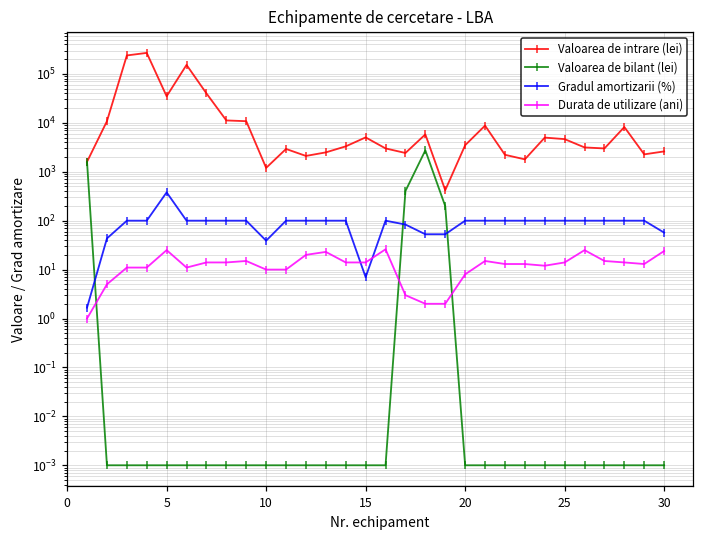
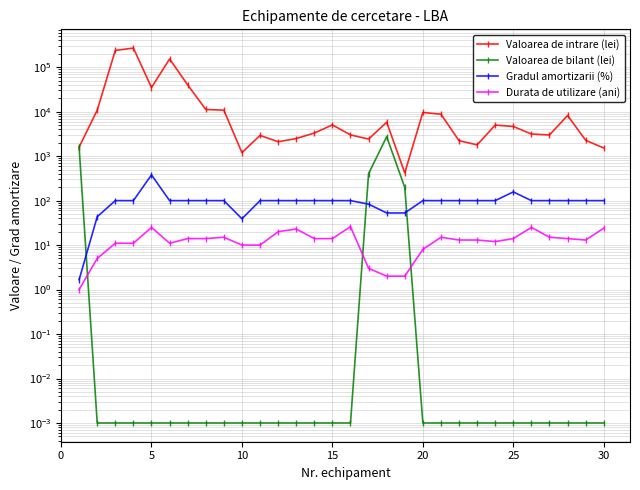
  {
    "Valoarea de intrare (lei)": {
      "5": 30000,
      "10": 1200,
      "15": 5000,
-     "20": 3000,
+     "20": 10000,
      "25": 5000,
-     "30": 3000
+     "30": 1500
    },
    "Valoarea de bilant (lei)": {
      "5": 0.0010,
      "10": 0.0010,
      "15": 0.0010,
      "20": 0.0010,
      "25": 0.0010,
      "30": 0.0010
    },
    "Gradul amortizarii (%)": {
      "5": 400,
      "10": 40,
-     "15": 7,
+     "15": 100,
      "20": 100,
-     "25": 100,
-     "30": 60
+     "25": 160,
+     "30": 100
    },
    "Durata de utilizare (ani)": {
      "5": 30,
      "10": 10,
      "15": 14,
      "20": 8,
      "25": 14,
      "30": 20
    }
  }
